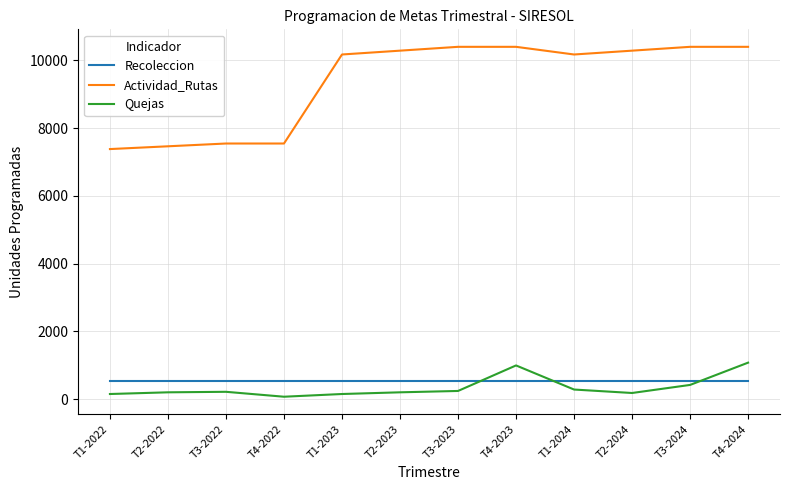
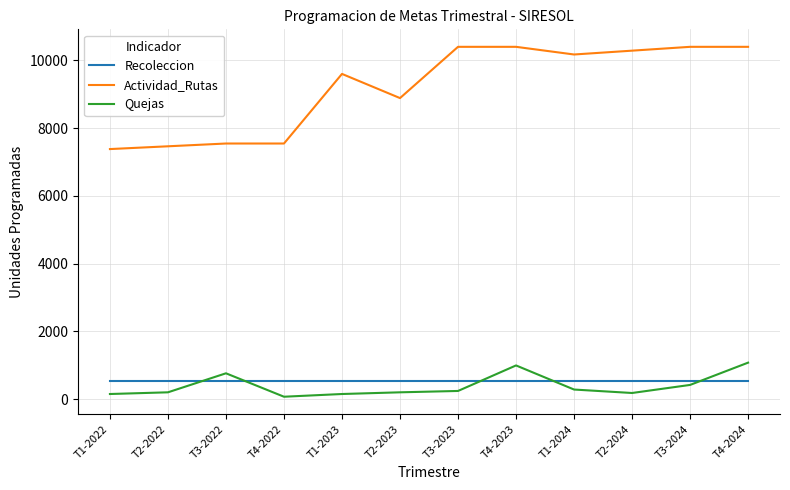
  {
    "Recoleccion": {
      "T1-2022": 600,
      "T2-2022": 600,
      "T3-2022": 600,
      "T4-2022": 600,
      "T1-2023": 600,
      "T2-2023": 600,
      "T3-2023": 600,
      "T4-2023": 600,
      "T1-2024": 600,
      "T2-2024": 600,
      "T3-2024": 600,
      "T4-2024": 600
    },
    "Actividad_Rutas": {
      "T1-2022": 7400,
      "T2-2022": 7500,
      "T3-2022": 7500,
      "T4-2022": 7500,
-     "T1-2023": 10200,
-     "T2-2023": 10300,
+     "T1-2023": 9600,
+     "T2-2023": 8900,
      "T3-2023": 10400,
      "T4-2023": 10400,
      "T1-2024": 10200,
      "T2-2024": 10300,
      "T3-2024": 10400,
      "T4-2024": 10400
    },
    "Quejas": {
      "T1-2022": 200,
      "T2-2022": 200,
-     "T3-2022": 200,
+     "T3-2022": 800,
      "T4-2022": 100,
      "T1-2023": 200,
      "T2-2023": 200,
      "T3-2023": 200,
      "T4-2023": 1000,
      "T1-2024": 300,
      "T2-2024": 200,
      "T3-2024": 400,
      "T4-2024": 1100
    }
  }
